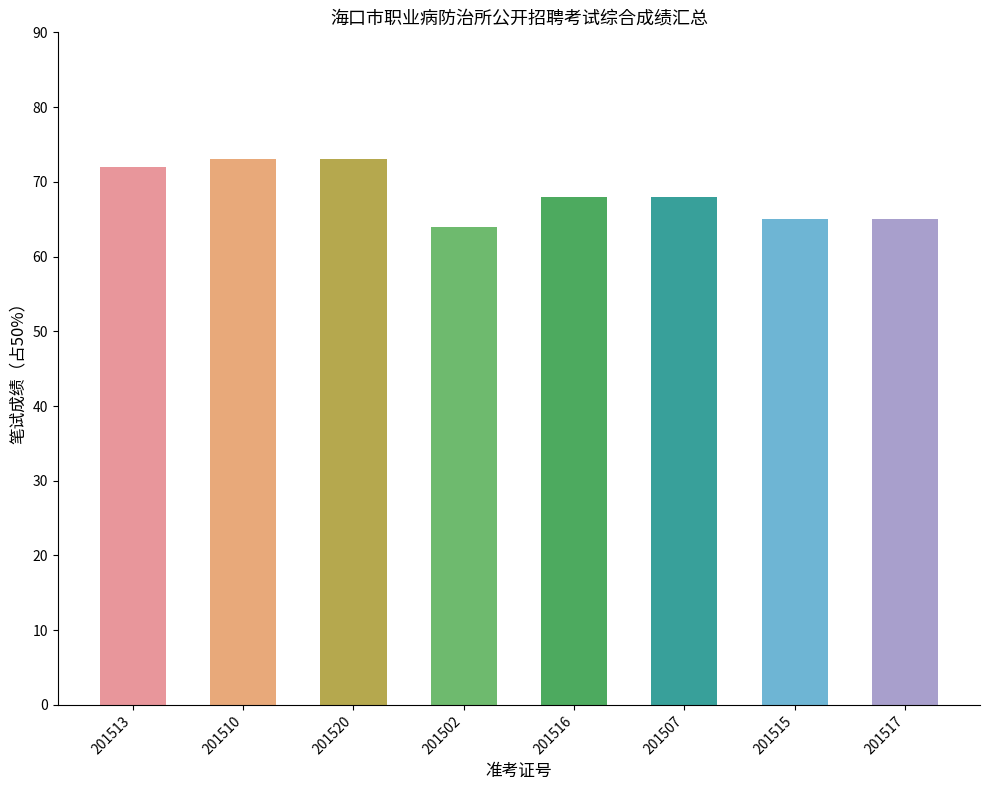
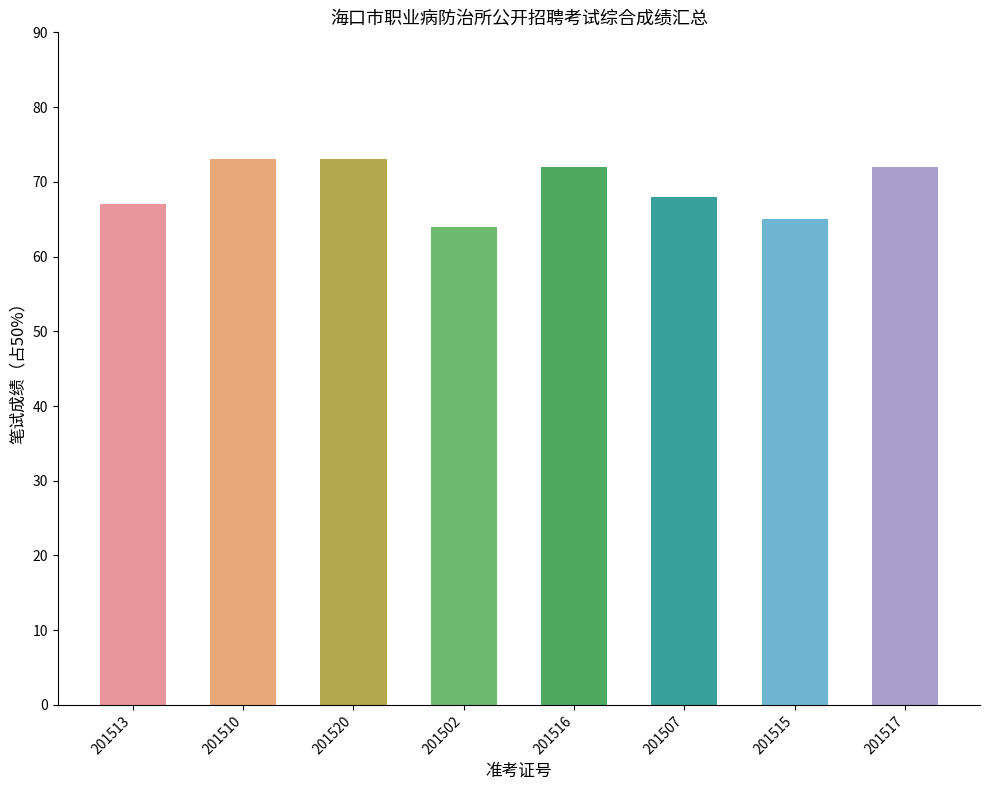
  {
-   "201513": 72,
+   "201513": 67,
    "201510": 73,
    "201520": 73,
    "201502": 64,
-   "201516": 68,
+   "201516": 72,
    "201507": 68,
    "201515": 65,
-   "201517": 65
+   "201517": 72
  }
